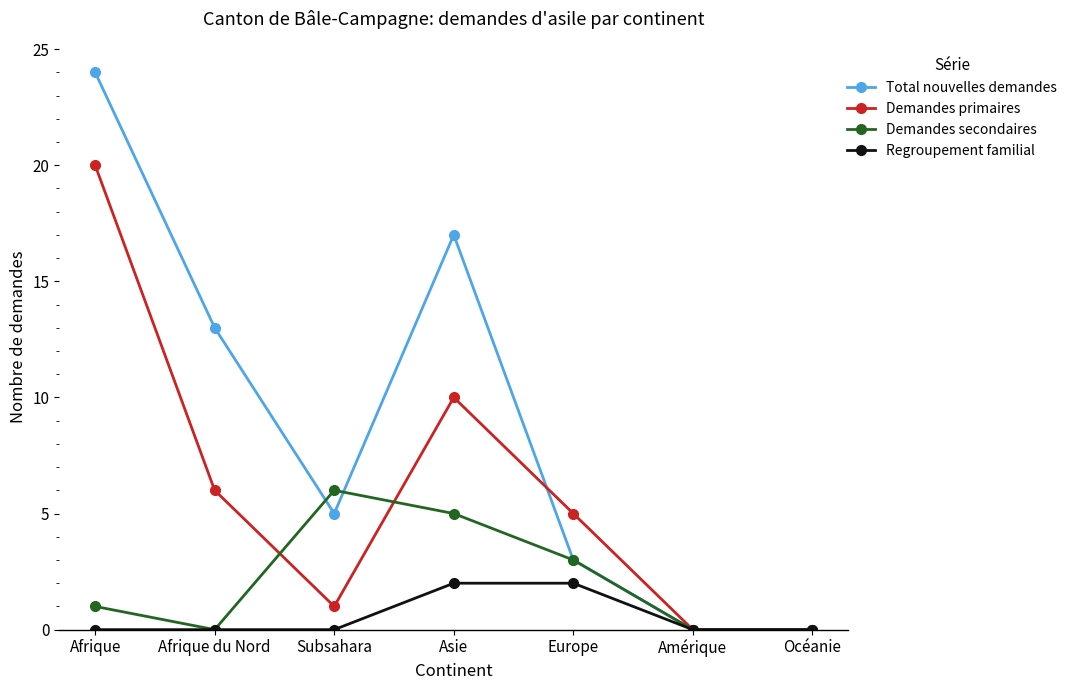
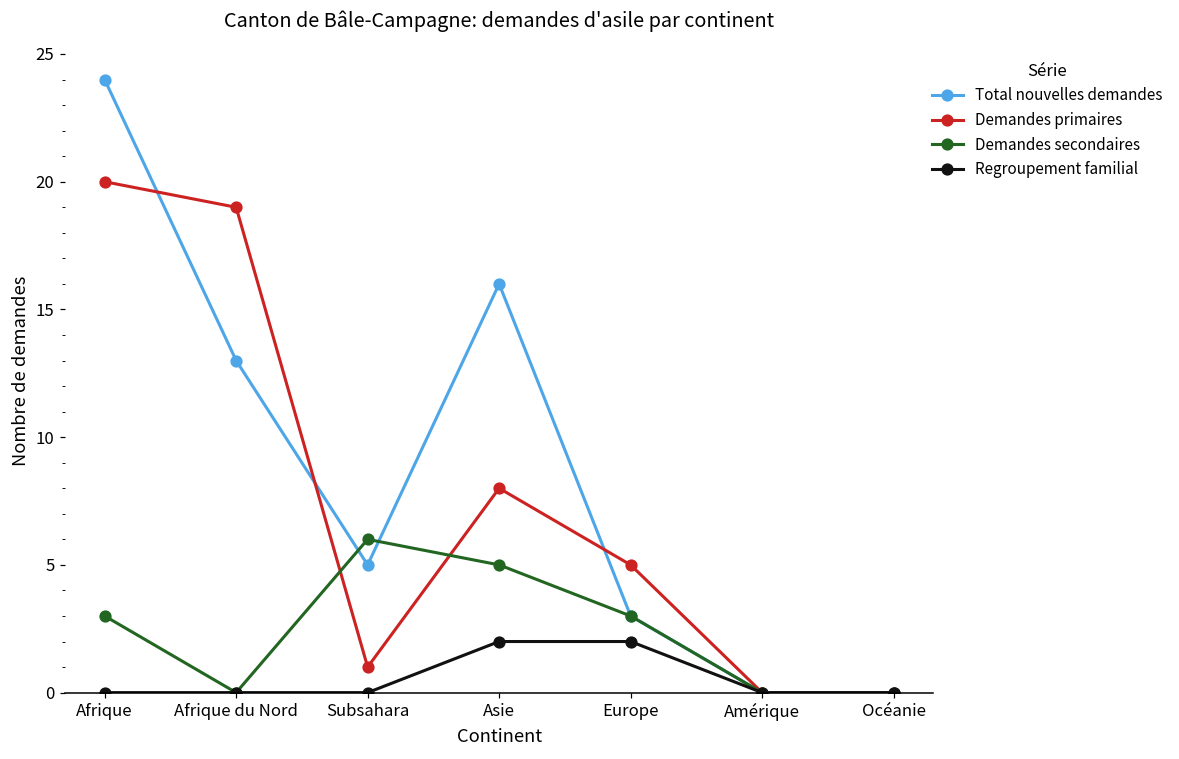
  {
    "Total nouvelles demandes": {
      "Afrique": 24,
      "Afrique du Nord": 13,
      "Subsahara": 5,
-     "Asie": 17
+     "Asie": 16
    },
    "Demandes primaires": {
      "Afrique": 20,
-     "Afrique du Nord": 6,
+     "Afrique du Nord": 19,
      "Subsahara": 1,
-     "Asie": 10,
+     "Asie": 8,
      "Europe": 5
    },
    "Demandes secondaires": {
-     "Afrique": 1,
+     "Afrique": 3,
      "Subsahara": 6,
      "Asie": 5
    },
    "Regroupement familial": {
      "Afrique": 0,
      "Subsahara": 0,
      "Asie": 2,
      "Europe": 2
    }
  }
